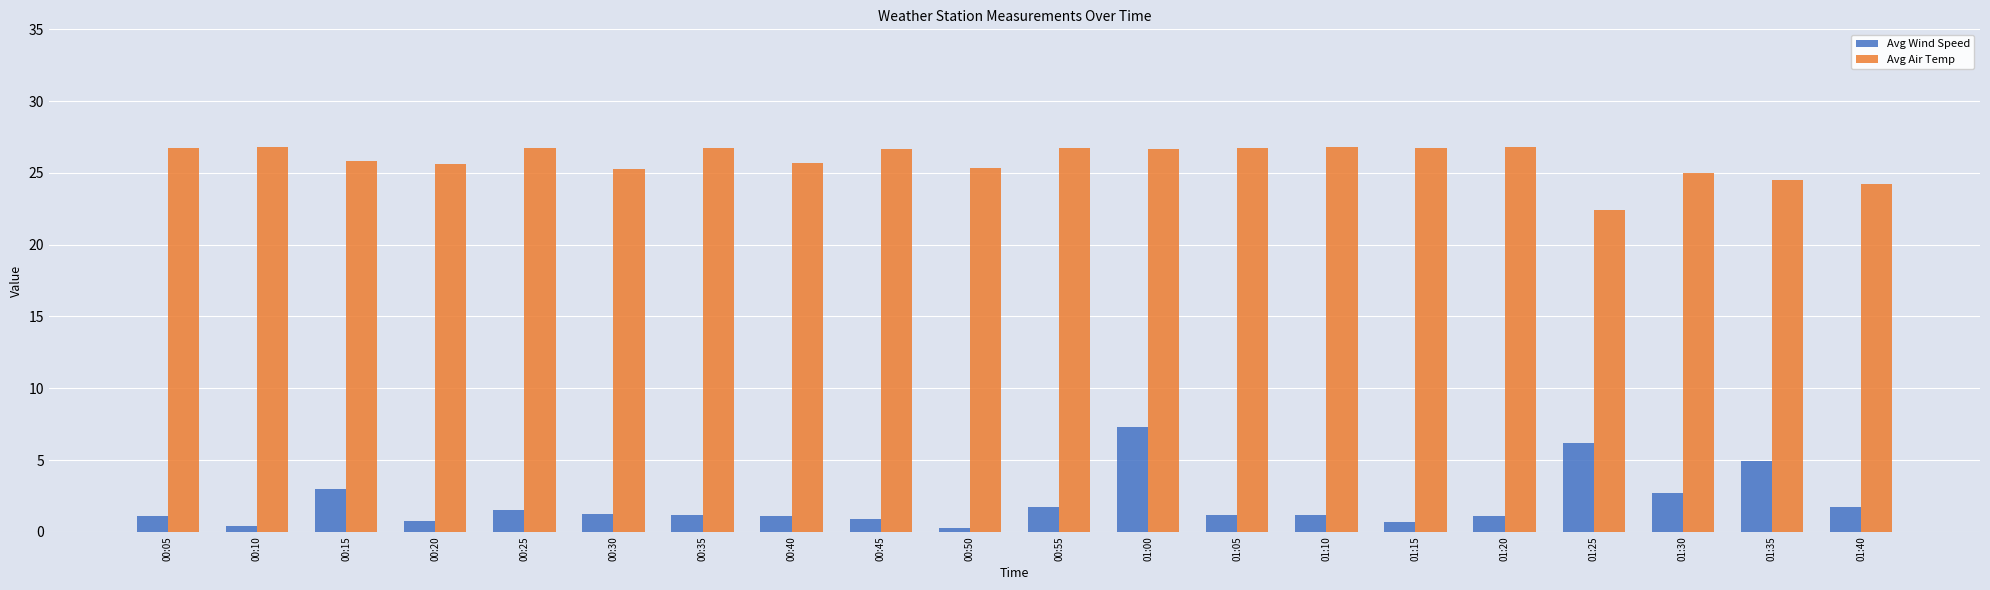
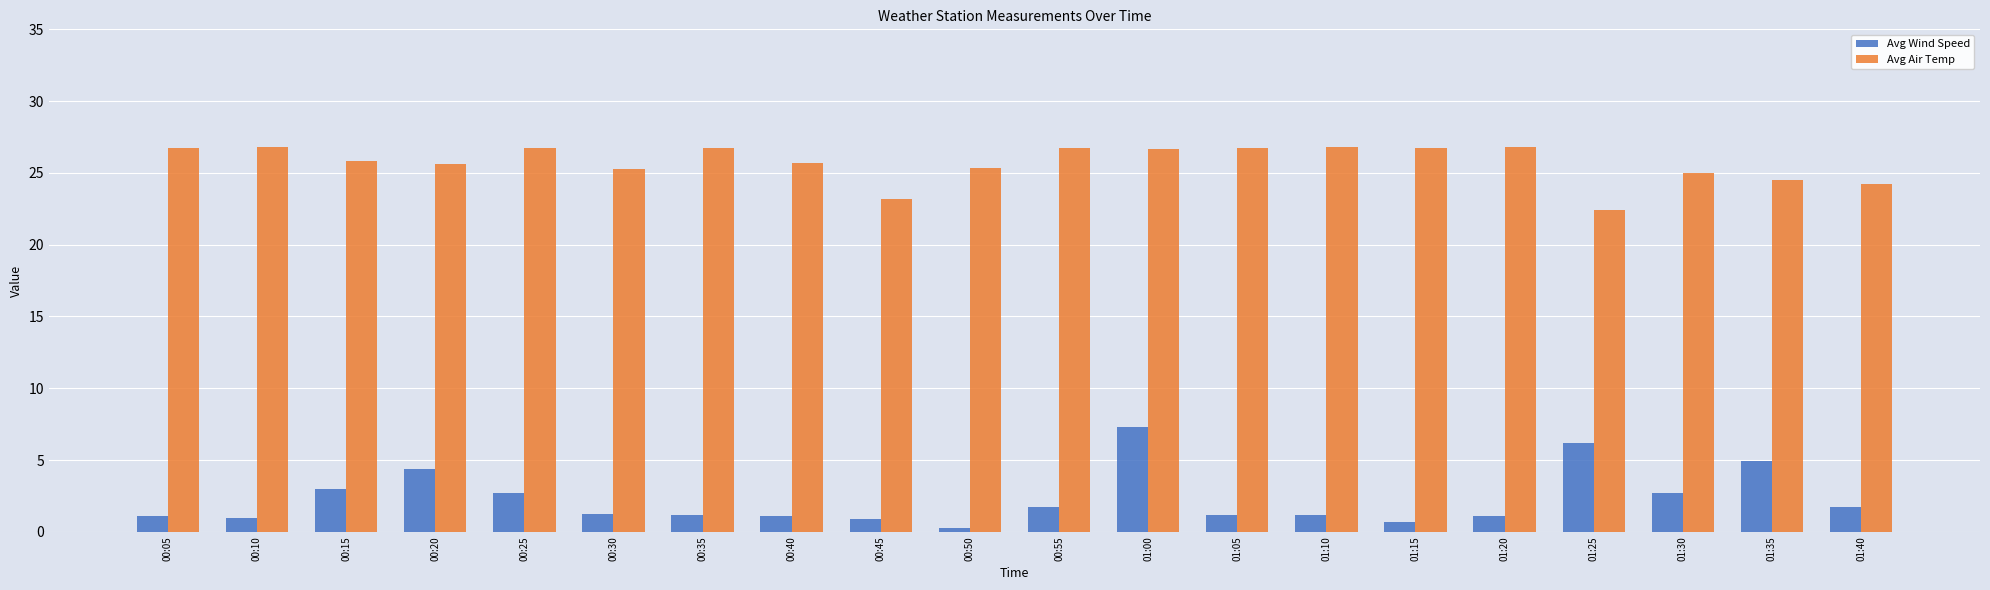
  {
    "Avg Wind Speed": {
      "00:05": 1.1,
-     "00:10": 0.4,
+     "00:10": 1.0,
      "00:15": 3.0,
-     "00:20": 0.8,
-     "00:25": 1.5,
+     "00:20": 4.4,
+     "00:25": 2.7,
      "00:30": 1.3,
      "00:35": 1.2,
      "00:40": 1.1,
      "00:45": 0.9,
      "00:50": 0.3,
      "00:55": 1.7,
      "01:00": 7.3,
      "01:05": 1.2,
      "01:10": 1.2,
      "01:15": 0.7,
      "01:20": 1.1,
      "01:25": 6.2,
      "01:30": 2.7,
      "01:35": 4.9,
      "01:40": 1.8
    },
    "Avg Air Temp": {
      "00:05": 26.7,
      "00:10": 26.8,
      "00:15": 25.8,
      "00:20": 25.6,
      "00:25": 26.7,
      "00:30": 25.3,
      "00:35": 26.7,
      "00:40": 25.7,
-     "00:45": 26.6,
+     "00:45": 23.2,
      "00:50": 25.4,
      "00:55": 26.7,
      "01:00": 26.6,
      "01:05": 26.7,
      "01:10": 26.8,
      "01:15": 26.7,
      "01:20": 26.8,
      "01:25": 22.4,
      "01:30": 25.0,
      "01:35": 24.5,
      "01:40": 24.2
    }
  }
